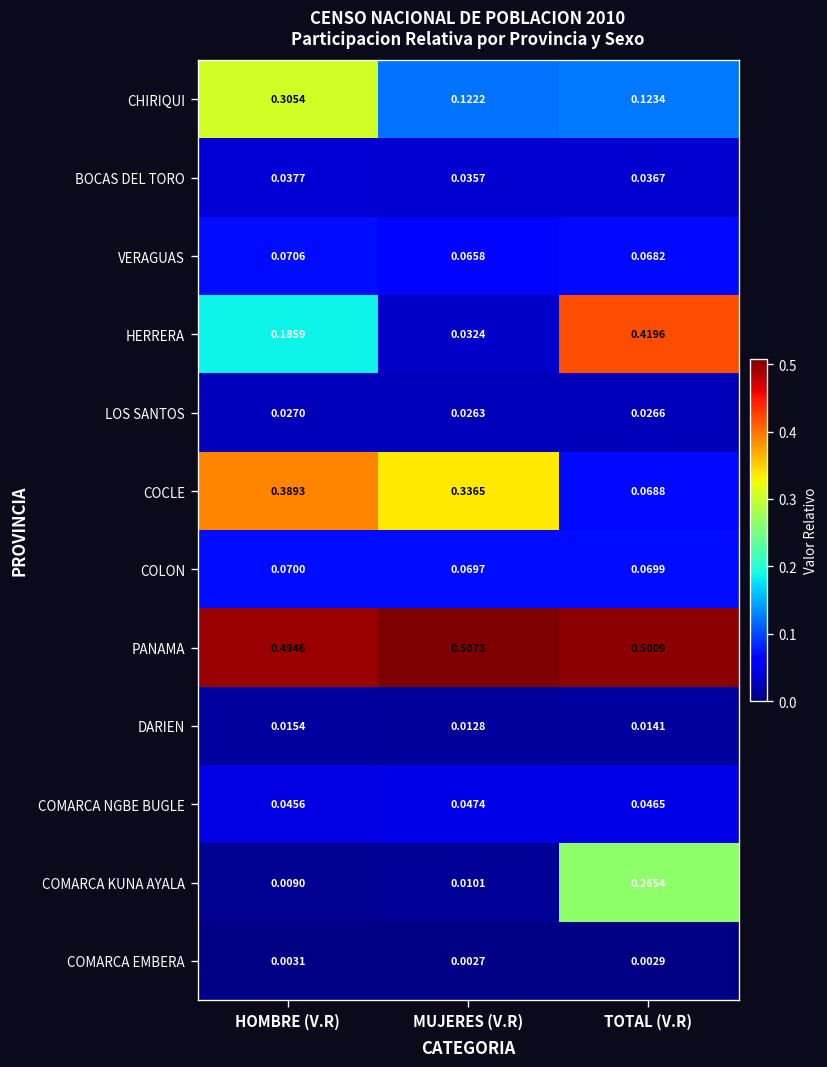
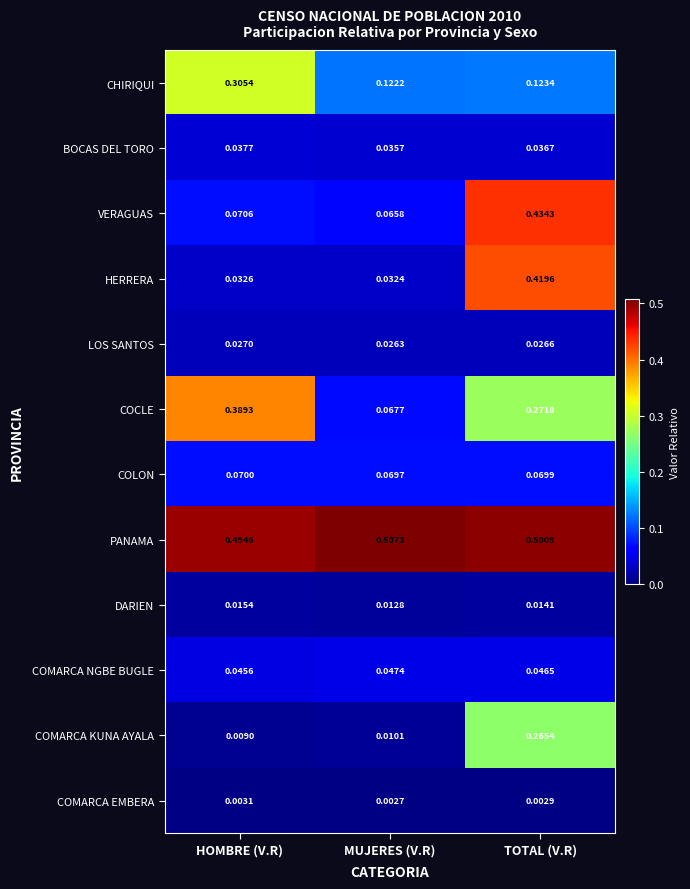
  {
    "CHIRIQUI": {
      "HOMBRE (V.R)": 0.3054,
      "MUJERES (V.R)": 0.1222,
      "TOTAL (V.R)": 0.1234
    },
    "BOCAS DEL TORO": {
      "HOMBRE (V.R)": 0.0377,
      "MUJERES (V.R)": 0.0357,
      "TOTAL (V.R)": 0.0367
    },
    "VERAGUAS": {
      "HOMBRE (V.R)": 0.0706,
      "MUJERES (V.R)": 0.0658,
-     "TOTAL (V.R)": 0.0682
+     "TOTAL (V.R)": 0.4343
    },
    "HERRERA": {
-     "HOMBRE (V.R)": 0.1859,
+     "HOMBRE (V.R)": 0.0326,
      "MUJERES (V.R)": 0.0324,
      "TOTAL (V.R)": 0.4196
    },
    "LOS SANTOS": {
      "HOMBRE (V.R)": 0.0270,
      "MUJERES (V.R)": 0.0263,
      "TOTAL (V.R)": 0.0266
    },
    "COCLE": {
      "HOMBRE (V.R)": 0.3893,
-     "MUJERES (V.R)": 0.3365,
-     "TOTAL (V.R)": 0.0688
+     "MUJERES (V.R)": 0.0677,
+     "TOTAL (V.R)": 0.2718
    },
    "COLON": {
      "HOMBRE (V.R)": 0.0700,
      "MUJERES (V.R)": 0.0697,
      "TOTAL (V.R)": 0.0699
    },
    "PANAMA": {
      "HOMBRE (V.R)": 0.4946,
      "MUJERES (V.R)": 0.5073,
      "TOTAL (V.R)": 0.5009
    },
    "DARIEN": {
      "HOMBRE (V.R)": 0.0154,
      "MUJERES (V.R)": 0.0128,
      "TOTAL (V.R)": 0.0141
    },
    "COMARCA NGBE BUGLE": {
      "HOMBRE (V.R)": 0.0456,
      "MUJERES (V.R)": 0.0474,
      "TOTAL (V.R)": 0.0465
    },
    "COMARCA KUNA AYALA": {
      "HOMBRE (V.R)": 0.0090,
      "MUJERES (V.R)": 0.0101,
      "TOTAL (V.R)": 0.2654
    },
    "COMARCA EMBERA": {
      "HOMBRE (V.R)": 0.0031,
      "MUJERES (V.R)": 0.0027,
      "TOTAL (V.R)": 0.0029
    }
  }
